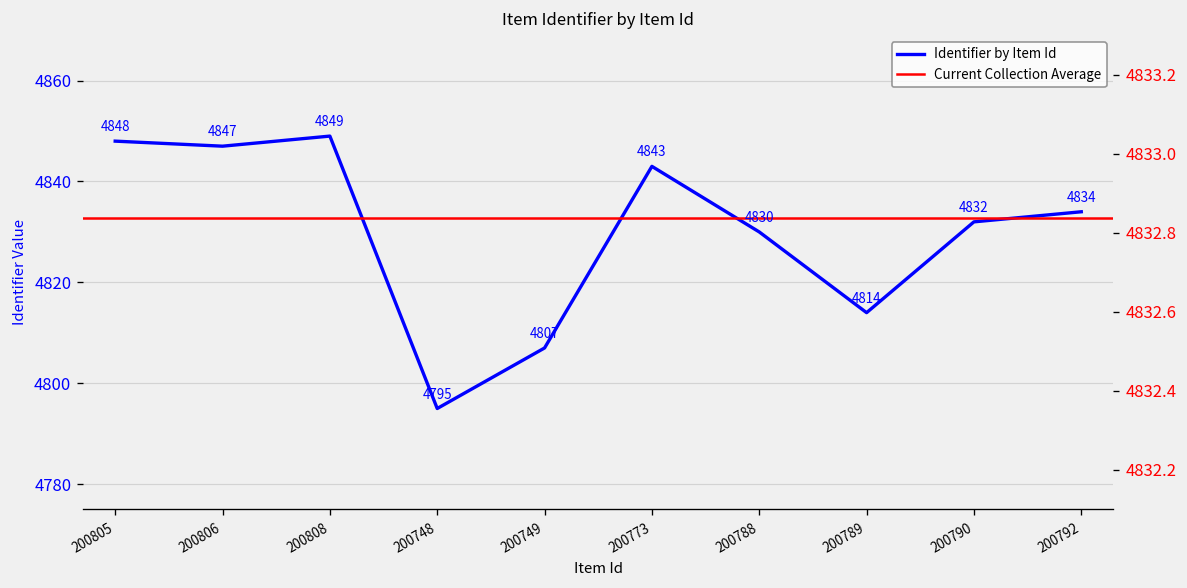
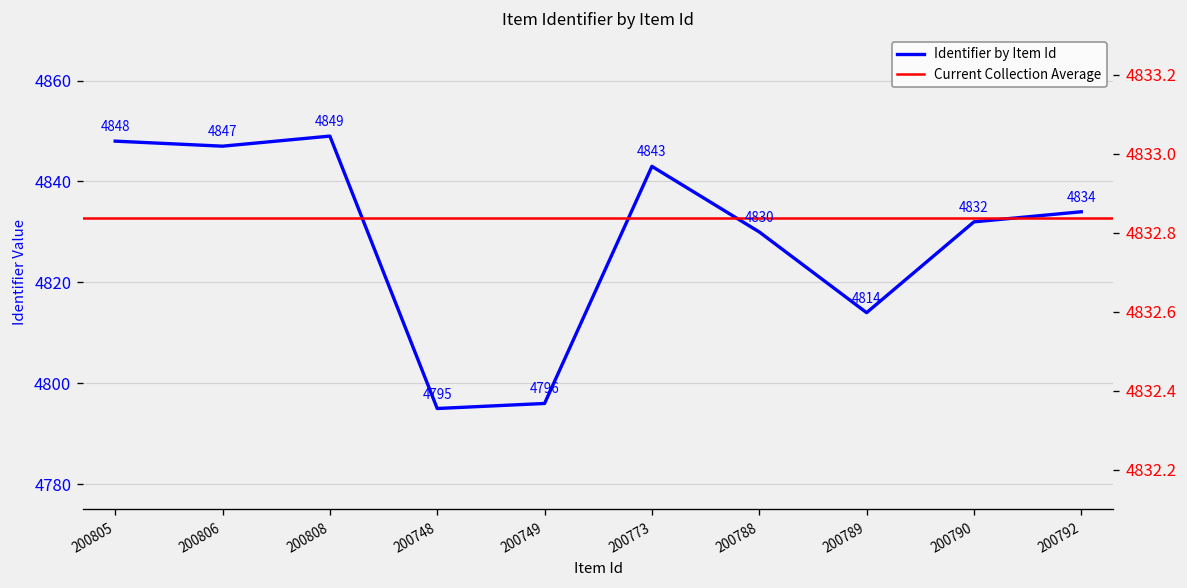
  {
    "200805": 4848,
    "200806": 4847,
    "200808": 4849,
    "200748": 4795,
-   "200749": 4807,
+   "200749": 4796,
    "200773": 4843,
    "200788": 4830,
    "200789": 4814,
    "200790": 4832,
    "200792": 4834
  }
